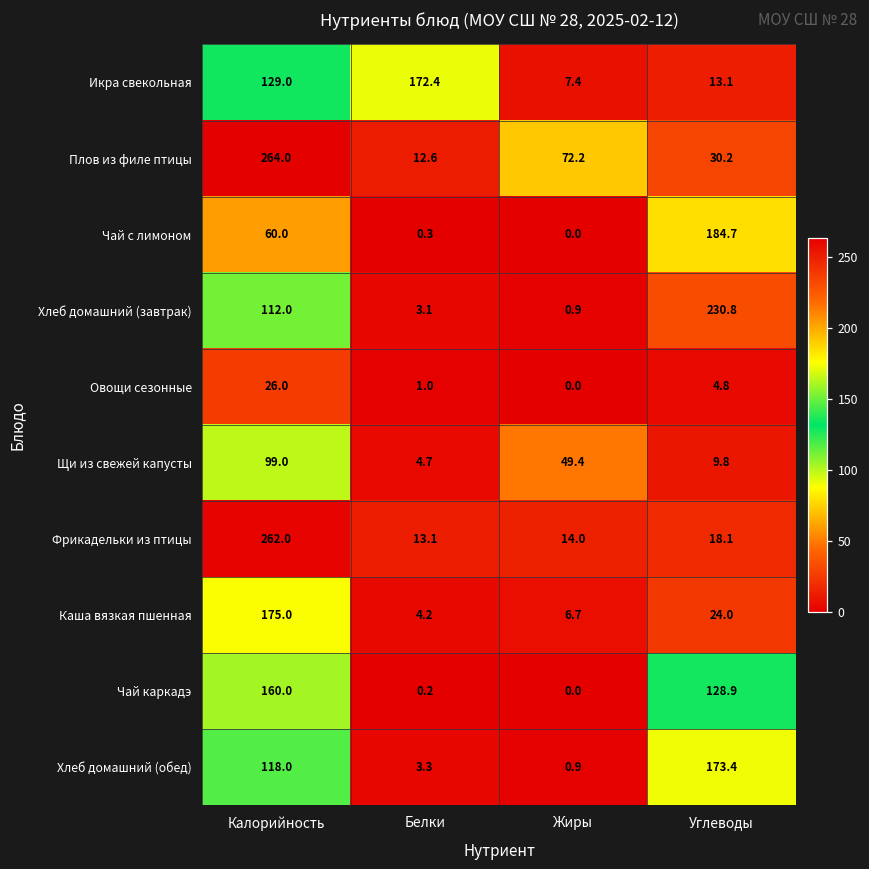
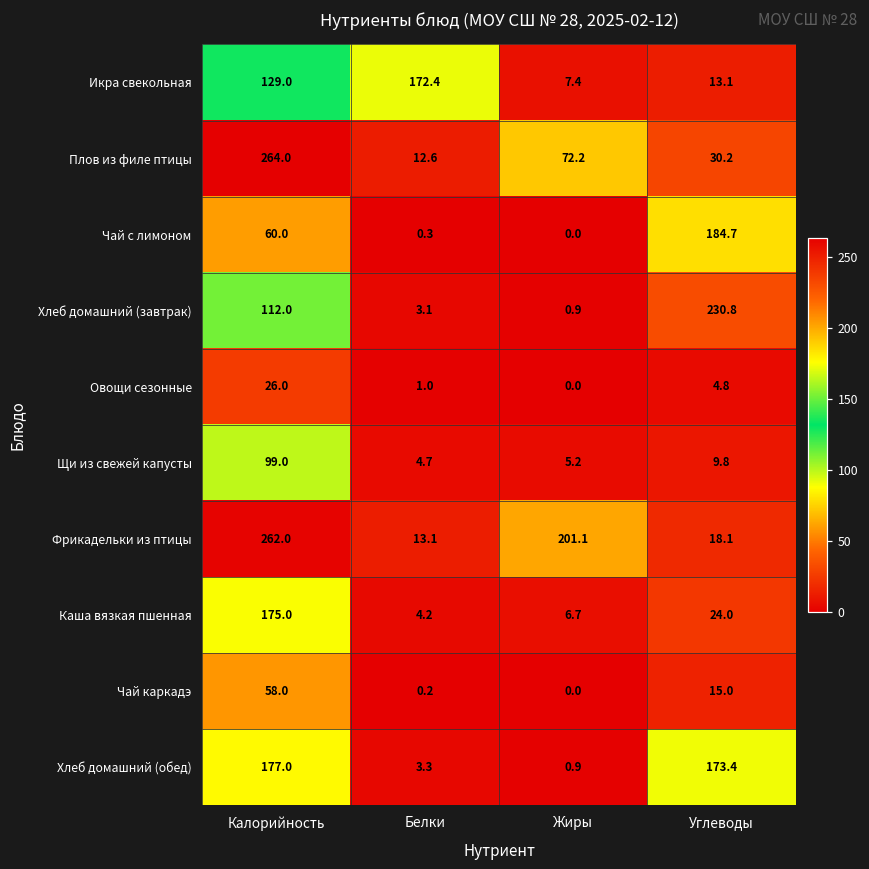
  {
    "Икра свекольная": {
      "Калорийность": 129.0,
      "Белки": 172.4,
      "Жиры": 7.4,
      "Углеводы": 13.1
    },
    "Плов из филе птицы": {
      "Калорийность": 264.0,
      "Белки": 12.6,
      "Жиры": 72.2,
      "Углеводы": 30.2
    },
    "Чай с лимоном": {
      "Калорийность": 60.0,
      "Белки": 0.3,
      "Жиры": 0.0,
      "Углеводы": 184.7
    },
    "Хлеб домашний (завтрак)": {
      "Калорийность": 112.0,
      "Белки": 3.1,
      "Жиры": 0.9,
      "Углеводы": 230.8
    },
    "Овощи сезонные": {
      "Калорийность": 26.0,
      "Белки": 1.0,
      "Жиры": 0.0,
      "Углеводы": 4.8
    },
    "Щи из свежей капусты": {
      "Калорийность": 99.0,
      "Белки": 4.7,
-     "Жиры": 49.4,
+     "Жиры": 5.2,
      "Углеводы": 9.8
    },
    "Фрикадельки из птицы": {
      "Калорийность": 262.0,
      "Белки": 13.1,
-     "Жиры": 14.0,
+     "Жиры": 201.1,
      "Углеводы": 18.1
    },
    "Каша вязкая пшенная": {
      "Калорийность": 175.0,
      "Белки": 4.2,
      "Жиры": 6.7,
      "Углеводы": 24.0
    },
    "Чай каркадэ": {
-     "Калорийность": 160.0,
+     "Калорийность": 58.0,
      "Белки": 0.2,
      "Жиры": 0.0,
-     "Углеводы": 128.9
+     "Углеводы": 15.0
    },
    "Хлеб домашний (обед)": {
-     "Калорийность": 118.0,
+     "Калорийность": 177.0,
      "Белки": 3.3,
      "Жиры": 0.9,
      "Углеводы": 173.4
    }
  }
